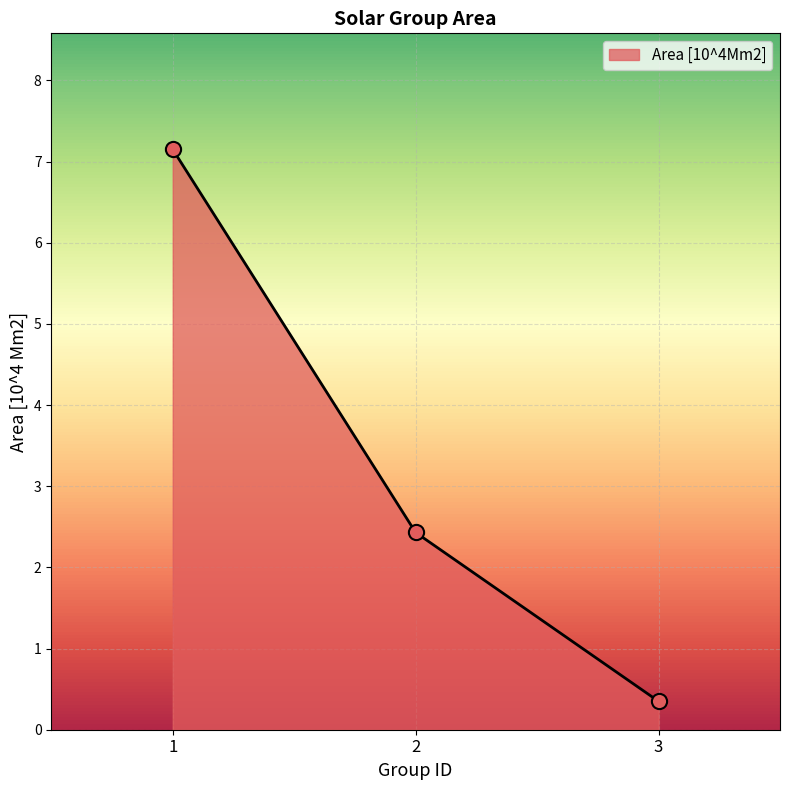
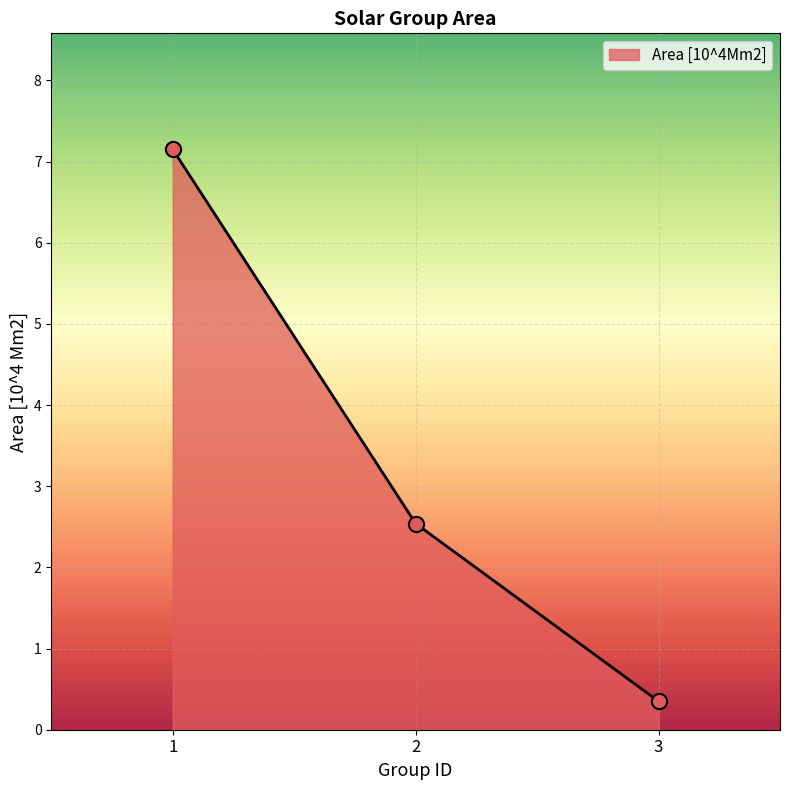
  {
    "1": 7.2,
-   "2": 2.4,
+   "2": 2.5,
    "3": 0.4
  }
